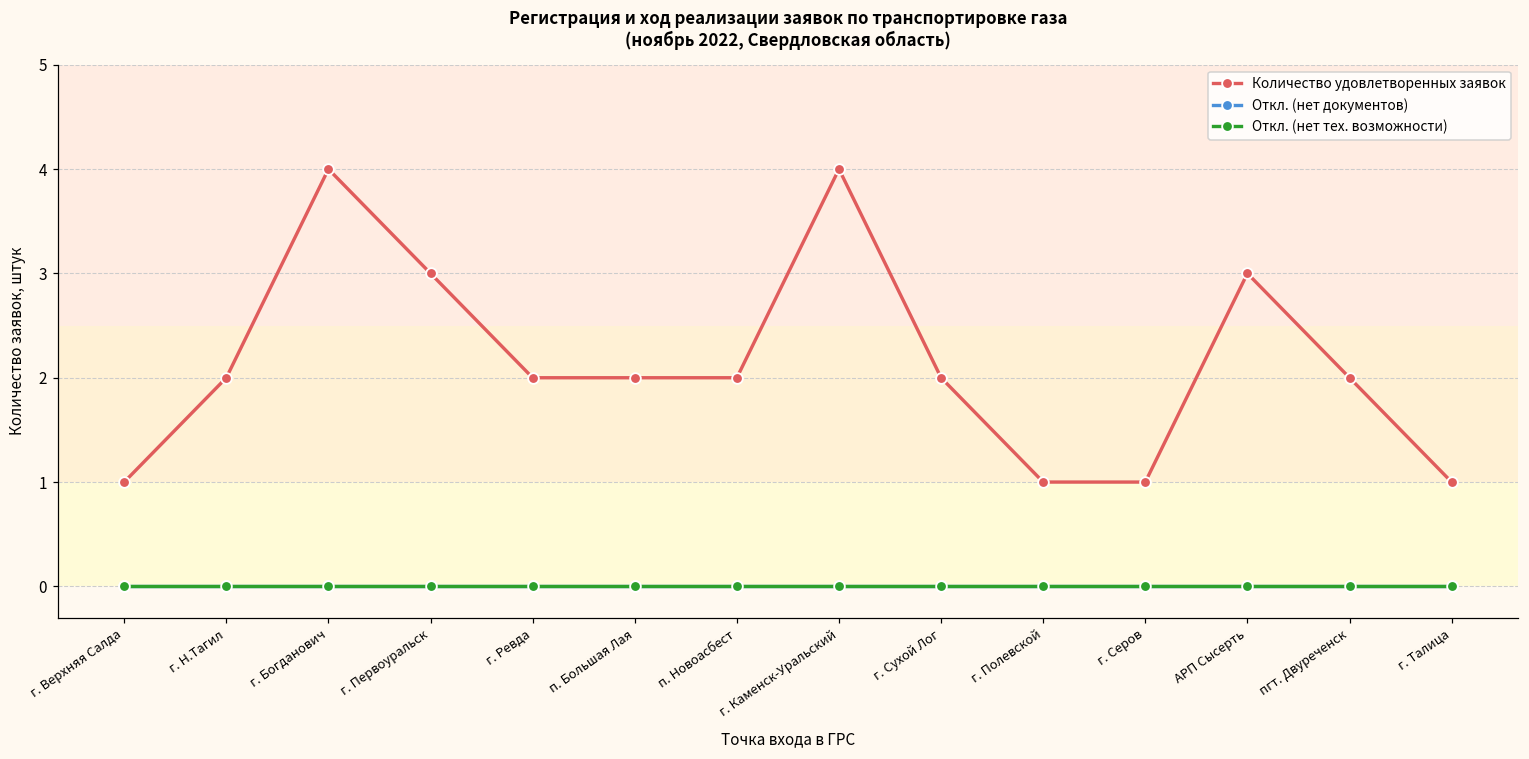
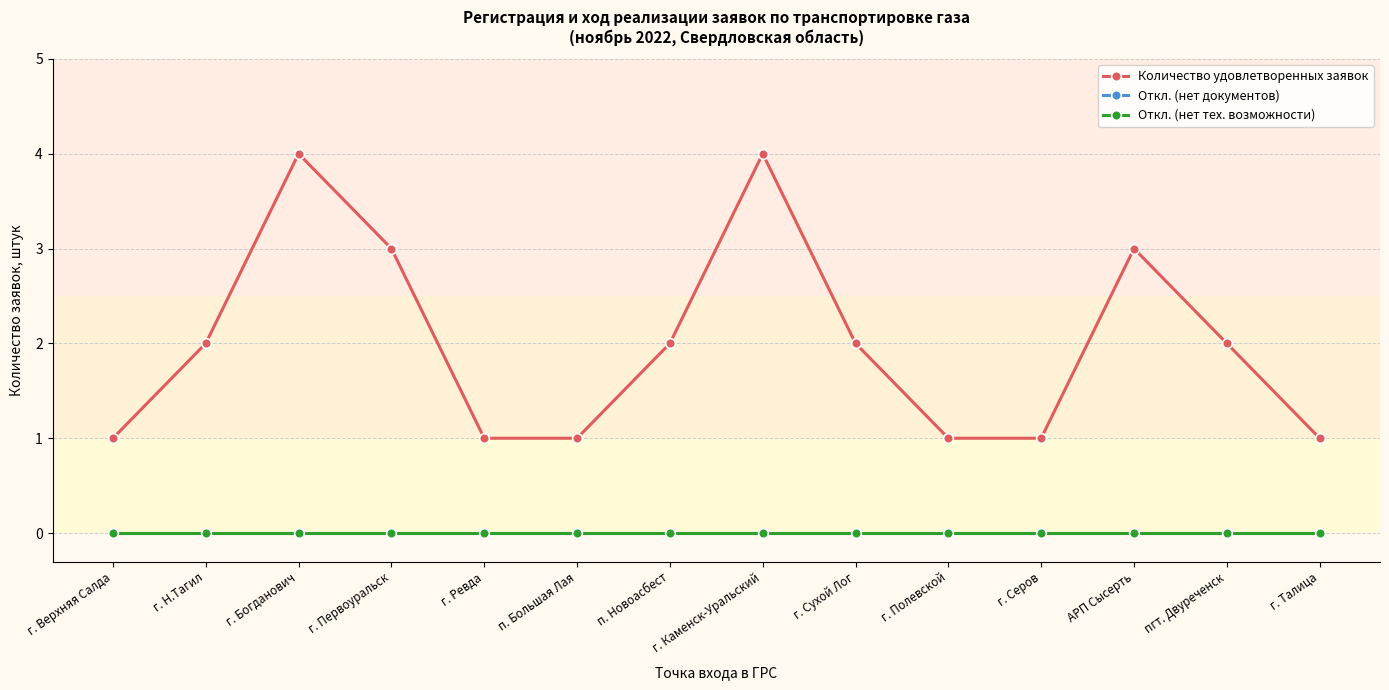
  {
    "Количество удовлетворенных заявок": {
      "г. Верхняя Салда": 1,
      "г. Н.Тагил": 2,
      "г. Богданович": 4,
      "г. Первоуральск": 3,
-     "г. Ревда": 2,
-     "п. Большая Лая": 2,
+     "г. Ревда": 1,
+     "п. Большая Лая": 1,
      "п. Новоасбест": 2,
      "г. Каменск-Уральский": 4,
      "г. Сухой Лог": 2,
      "г. Полевской": 1,
      "г. Серов": 1,
      "АРП Сысерть": 3,
      "пгт. Двуреченск": 2,
      "г. Талица": 1
    },
    "Откл. (нет тех. возможности)": {
      "г. Верхняя Салда": 0,
      "г. Н.Тагил": 0,
      "г. Богданович": 0,
      "г. Первоуральск": 0,
      "г. Ревда": 0,
      "п. Большая Лая": 0,
      "п. Новоасбест": 0,
      "г. Каменск-Уральский": 0,
      "г. Сухой Лог": 0,
      "г. Полевской": 0,
      "г. Серов": 0,
      "АРП Сысерть": 0,
      "пгт. Двуреченск": 0,
      "г. Талица": 0
    }
  }
